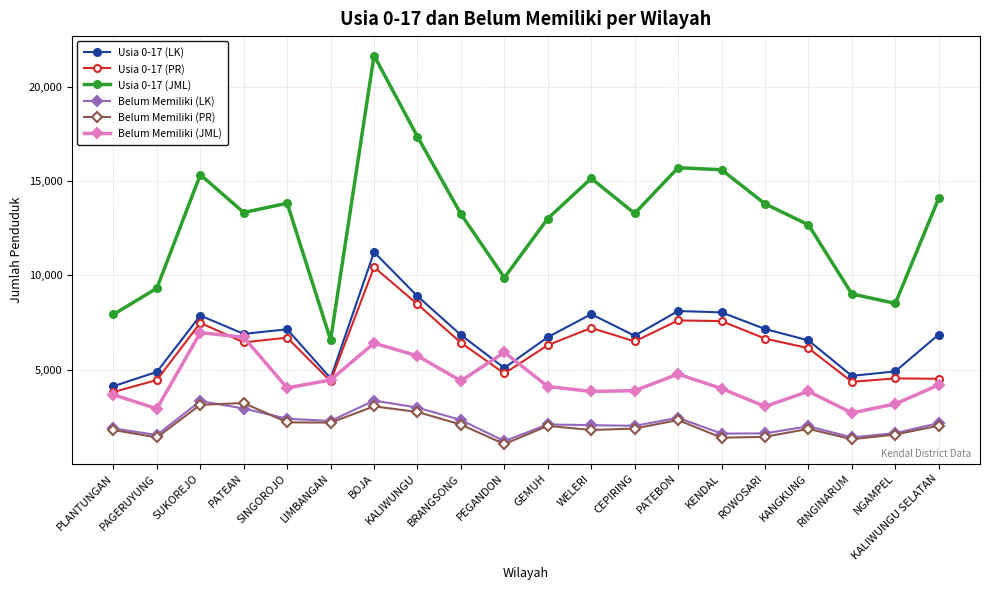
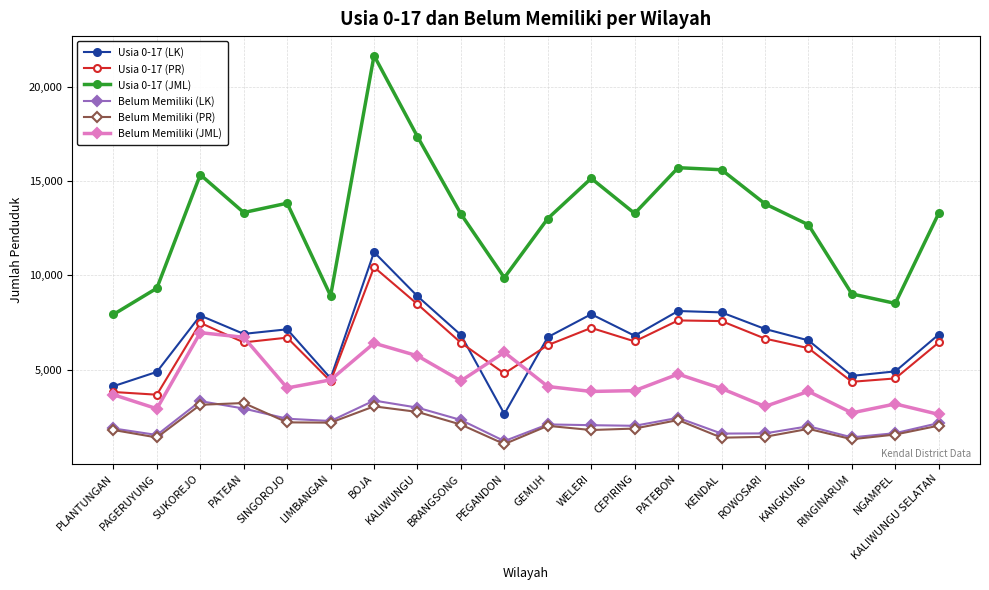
  {
    "Usia 0-17 (LK)": {
      "PLANTUNGAN": "4,100",
      "PAGERUYUNG": "4,900",
      "SUKOREJO": "7,900",
      "PATEAN": "6,900",
      "SINGOROJO": "7,100",
      "BOJA": "11,200",
      "KALIWUNGU": "8,900",
      "BRANGSONG": "6,800",
-     "PEGANDON": "5,100",
+     "PEGANDON": "2,600",
      "GEMUH": "6,700",
      "WELERI": "7,900",
      "CEPIRING": "6,800",
      "PATEBON": "8,100",
      "KENDAL": "8,000",
      "ROWOSARI": "7,200",
      "KANGKUNG": "6,500",
      "RINGINARUM": "4,700",
      "NGAMPEL": "4,900",
      "KALIWUNGU SELATAN": "6,900"
    },
    "Usia 0-17 (PR)": {
      "PLANTUNGAN": "3,800",
-     "PAGERUYUNG": "4,400",
+     "PAGERUYUNG": "3,700",
      "SUKOREJO": "7,500",
      "PATEAN": "6,400",
      "SINGOROJO": "6,700",
      "BOJA": "10,400",
      "KALIWUNGU": "8,500",
      "BRANGSONG": "6,400",
      "PEGANDON": "4,800",
      "GEMUH": "6,300",
      "WELERI": "7,200",
      "CEPIRING": "6,500",
      "PATEBON": "7,600",
      "KENDAL": "7,600",
      "ROWOSARI": "6,600",
      "KANGKUNG": "6,100",
      "RINGINARUM": "4,300",
      "NGAMPEL": "4,500",
-     "KALIWUNGU SELATAN": "4,500"
+     "KALIWUNGU SELATAN": "6,400"
    },
    "Usia 0-17 (JML)": {
      "PLANTUNGAN": "7,900",
      "PAGERUYUNG": "9,300",
      "SUKOREJO": "15,300",
      "PATEAN": "13,300",
      "SINGOROJO": "13,800",
-     "LIMBANGAN": "6,600",
+     "LIMBANGAN": "8,900",
      "BOJA": "21,700",
      "KALIWUNGU": "17,400",
      "BRANGSONG": "13,300",
      "PEGANDON": "9,900",
      "GEMUH": "13,000",
      "WELERI": "15,100",
      "CEPIRING": "13,300",
      "PATEBON": "15,700",
      "KENDAL": "15,600",
      "ROWOSARI": "13,800",
      "KANGKUNG": "12,700",
      "RINGINARUM": "9,000",
      "NGAMPEL": "8,500",
-     "KALIWUNGU SELATAN": "14,100"
+     "KALIWUNGU SELATAN": "13,300"
    },
    "Belum Memiliki (LK)": {
      "SUKOREJO": "3,300",
      "PATEAN": "2,900",
      "SINGOROJO": "2,400",
      "BOJA": "3,400",
      "KALIWUNGU": "3,000",
      "BRANGSONG": "2,300",
      "PEGANDON": "1,200",
      "WELERI": "2,000",
      "CEPIRING": "2,000",
      "KENDAL": "1,600",
      "ROWOSARI": "1,600",
      "KANGKUNG": "2,000"
    },
    "Belum Memiliki (PR)": {
      "SUKOREJO": "3,100",
      "PATEAN": "3,200",
      "SINGOROJO": "2,200",
      "BOJA": "3,000",
      "KALIWUNGU": "2,700",
      "BRANGSONG": "2,100",
      "PEGANDON": "1,000",
      "WELERI": "1,800",
      "CEPIRING": "1,900",
      "KENDAL": "1,400",
      "ROWOSARI": "1,400",
      "KANGKUNG": "1,900"
    },
    "Belum Memiliki (JML)": {
      "PLANTUNGAN": "3,700",
      "PAGERUYUNG": "2,900",
      "SUKOREJO": "7,000",
      "PATEAN": "6,700",
      "SINGOROJO": "4,000",
      "BOJA": "6,400",
      "KALIWUNGU": "5,700",
      "BRANGSONG": "4,400",
      "PEGANDON": "5,900",
      "GEMUH": "4,100",
      "WELERI": "3,800",
      "CEPIRING": "3,900",
      "PATEBON": "4,800",
      "KENDAL": "4,000",
      "ROWOSARI": "3,000",
      "KANGKUNG": "3,800",
      "RINGINARUM": "2,700",
      "NGAMPEL": "3,200",
-     "KALIWUNGU SELATAN": "4,200"
+     "KALIWUNGU SELATAN": "2,600"
    }
  }
